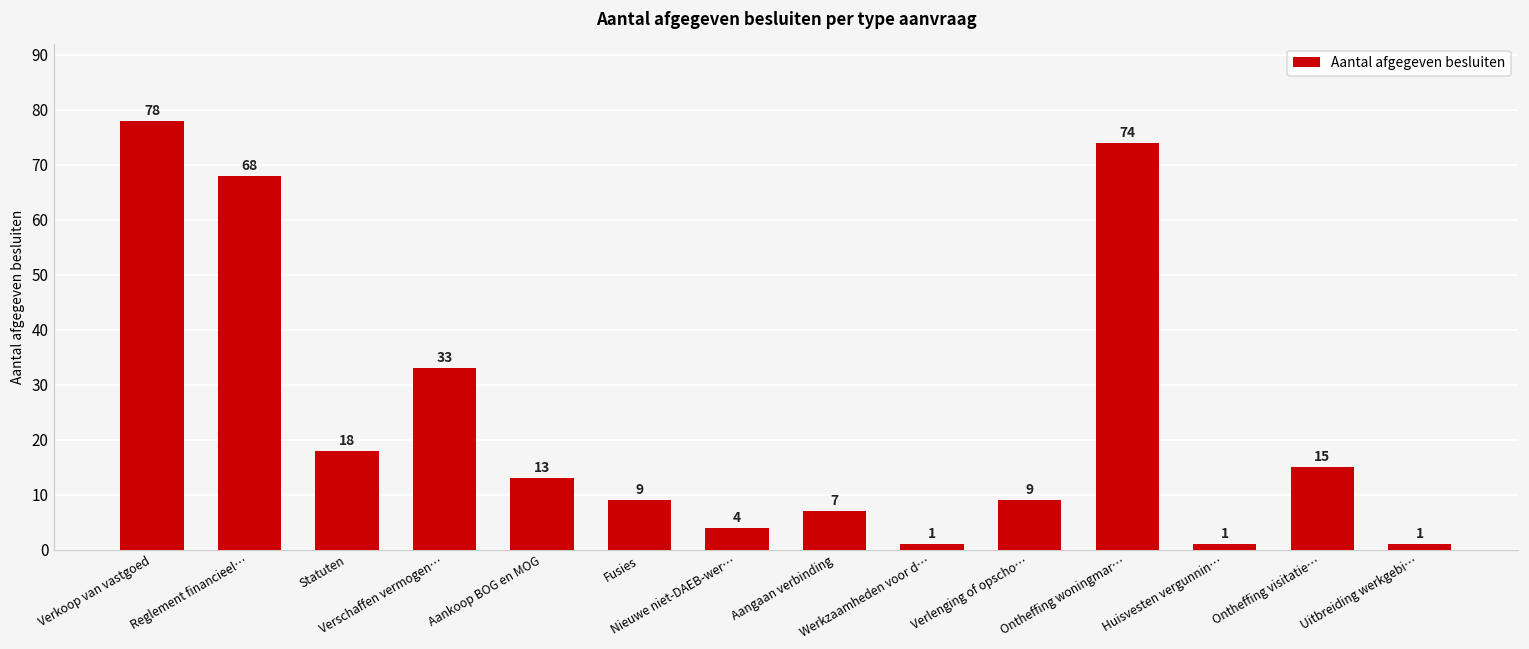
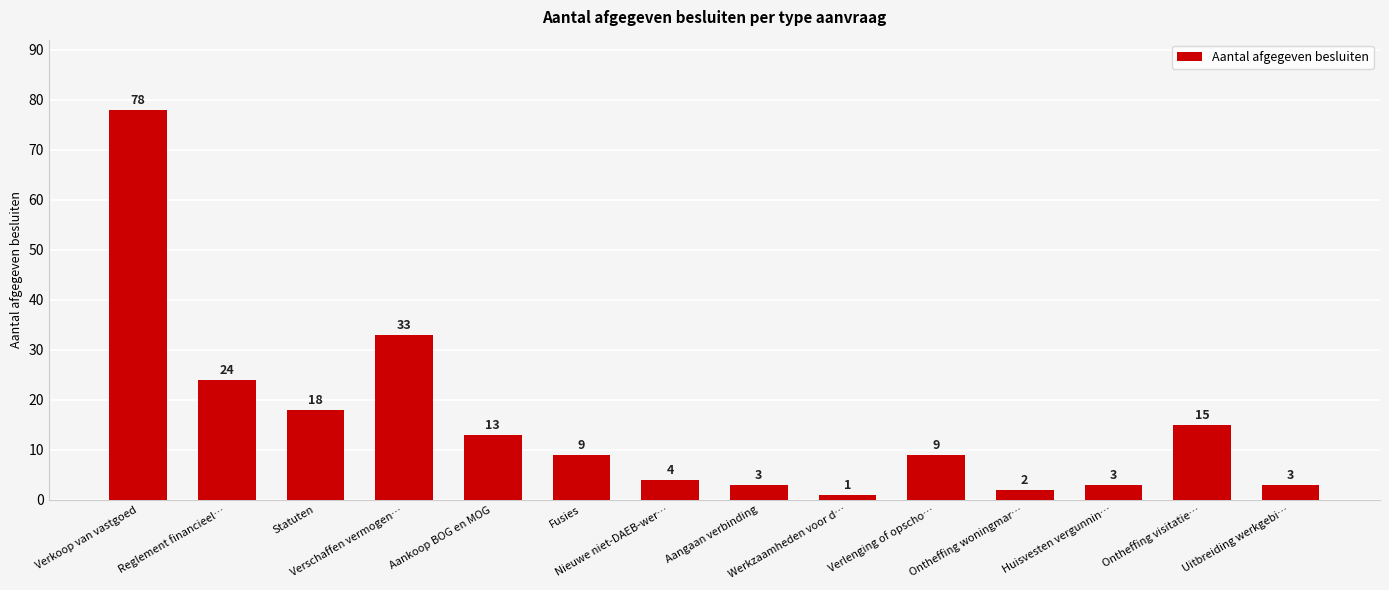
  {
    "Verkoop van vastgoed": 78,
-   "Reglement financieel…": 68,
+   "Reglement financieel…": 24,
    "Statuten": 18,
    "Verschaffen vermogen…": 33,
    "Aankoop BOG en MOG": 13,
    "Fusies": 9,
    "Nieuwe niet-DAEB-wer…": 4,
-   "Aangaan verbinding": 7,
+   "Aangaan verbinding": 3,
    "Werkzaamheden voor d…": 1,
    "Verlenging of opscho…": 9,
-   "Ontheffing woningmar…": 74,
-   "Huisvesten vergunnin…": 1,
+   "Ontheffing woningmar…": 2,
+   "Huisvesten vergunnin…": 3,
    "Ontheffing visitatie…": 15,
-   "Uitbreiding werkgebi…": 1
+   "Uitbreiding werkgebi…": 3
  }
